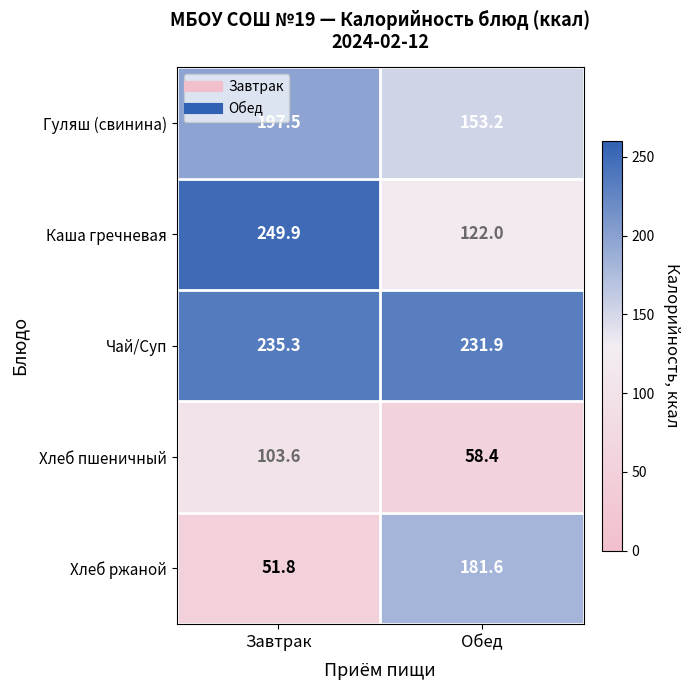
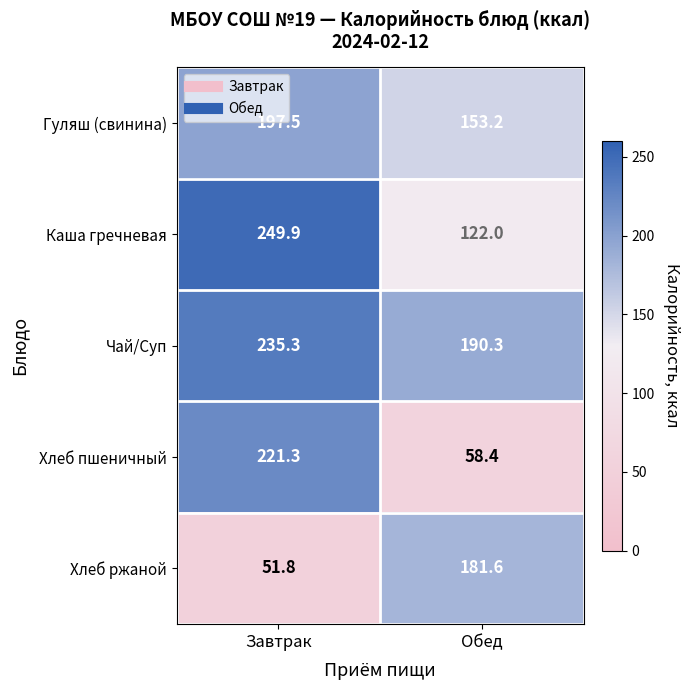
  {
    "Каша гречневая": {
      "Завтрак": 249.9,
      "Обед": 122.0
    },
    "Чай/Суп": {
      "Завтрак": 235.3,
-     "Обед": 231.9
+     "Обед": 190.3
    },
    "Хлеб пшеничный": {
-     "Завтрак": 103.6,
+     "Завтрак": 221.3,
      "Обед": 58.4
    },
    "Хлеб ржаной": {
      "Завтрак": 51.8,
      "Обед": 181.6
    }
  }
